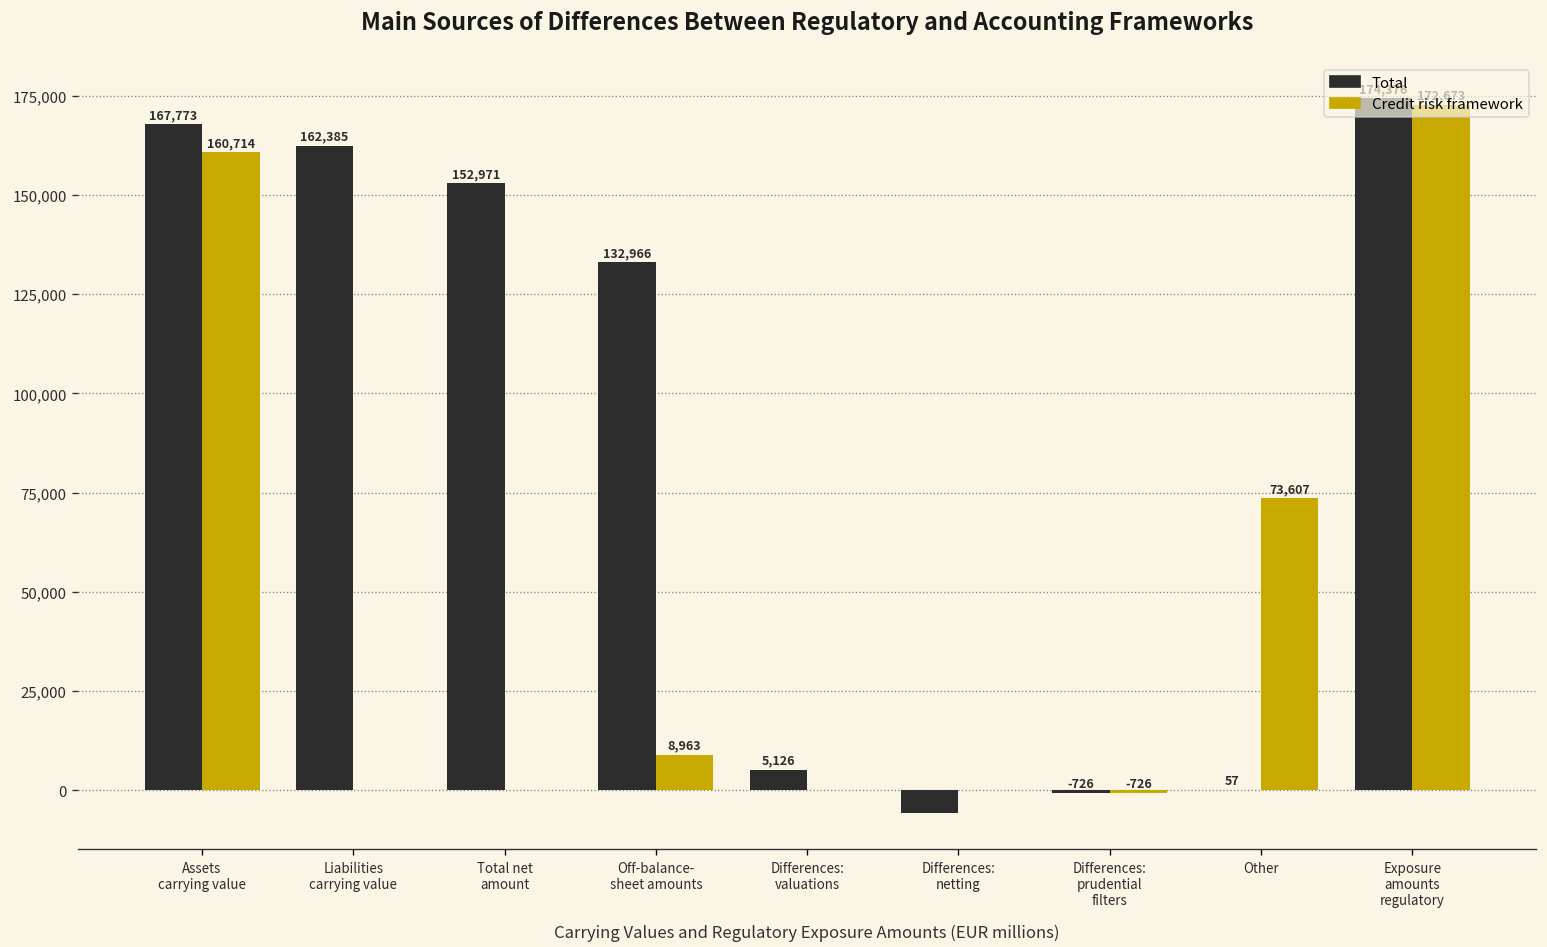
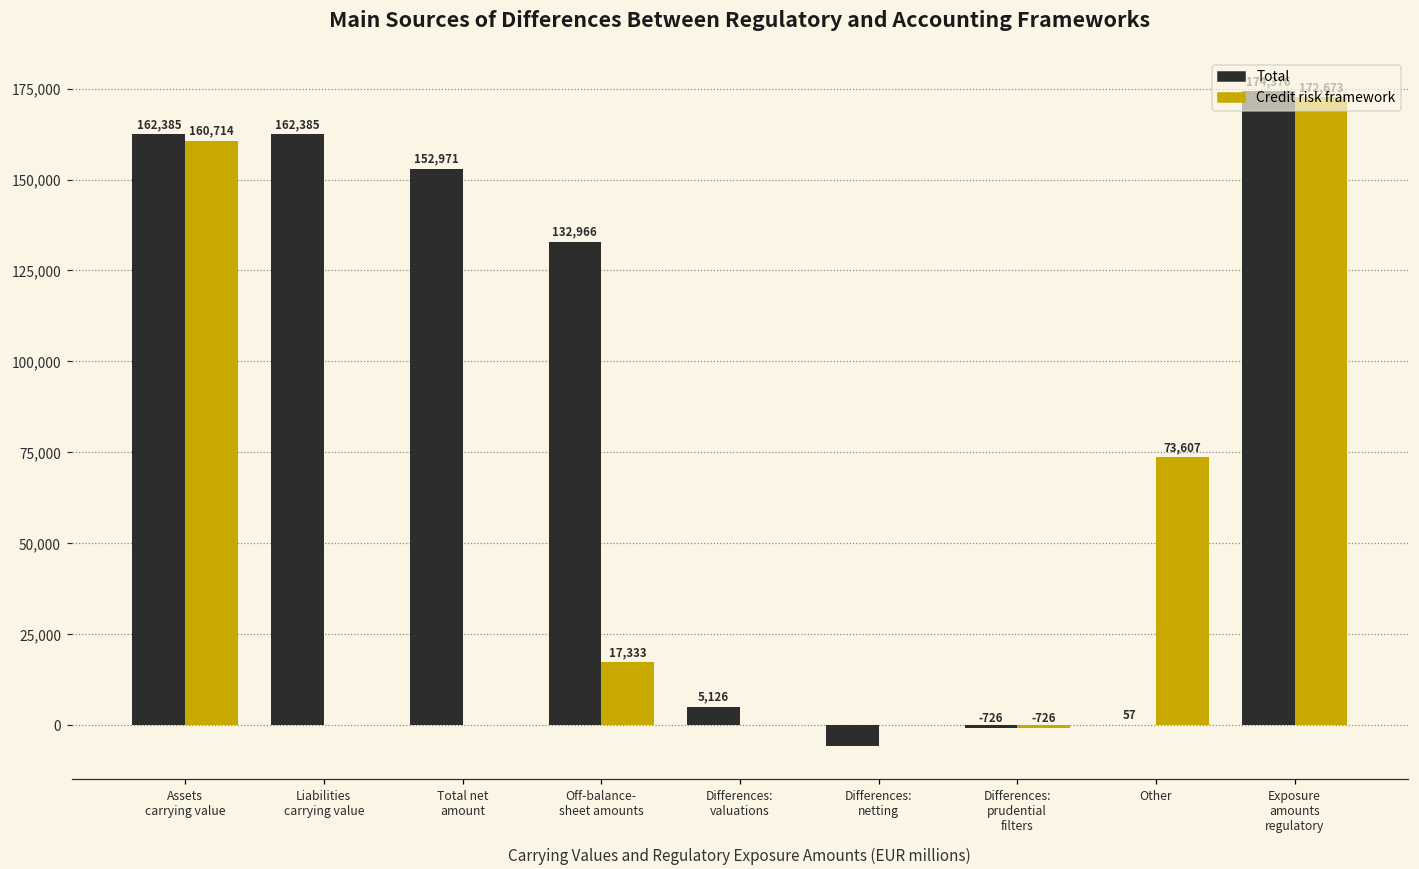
  {
    "Total": {
-     "Assets carrying value": "167,773",
+     "Assets carrying value": "162,385",
      "Liabilities carrying value": "162,385",
      "Total net amount": "152,971",
      "Off-balance- sheet amounts": "132,966",
      "Differences: valuations": "5,126",
      "Differences: prudential filters": "-726",
      "Other": "57"
    },
    "Credit risk framework": {
      "Assets carrying value": "160,714",
-     "Off-balance- sheet amounts": "8,963",
+     "Off-balance- sheet amounts": "17,333",
      "Differences: prudential filters": "-726",
      "Other": "73,607"
    }
  }
